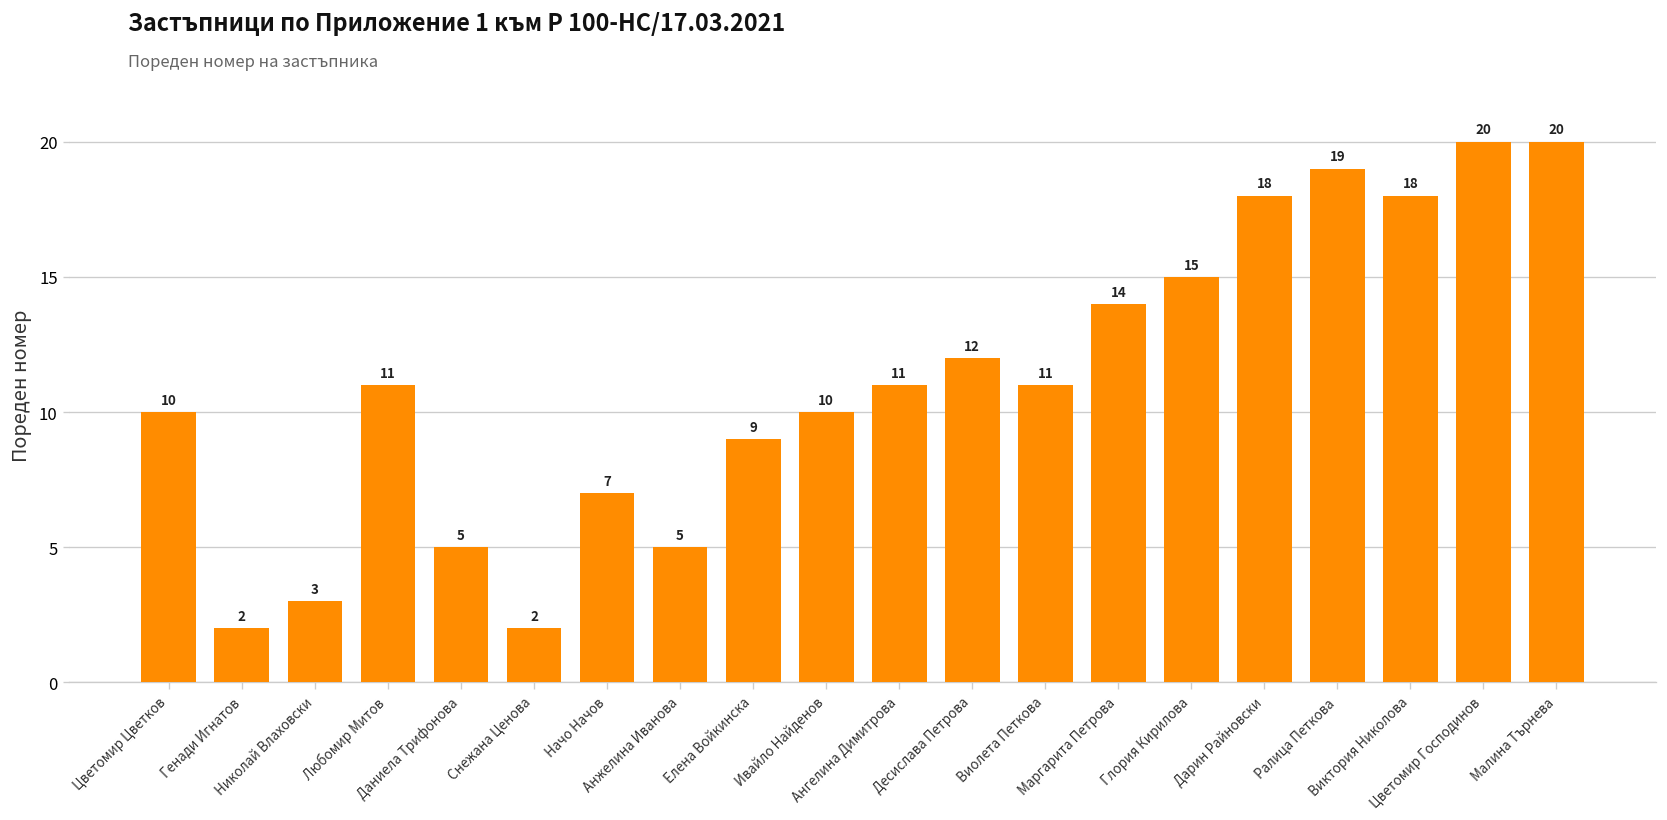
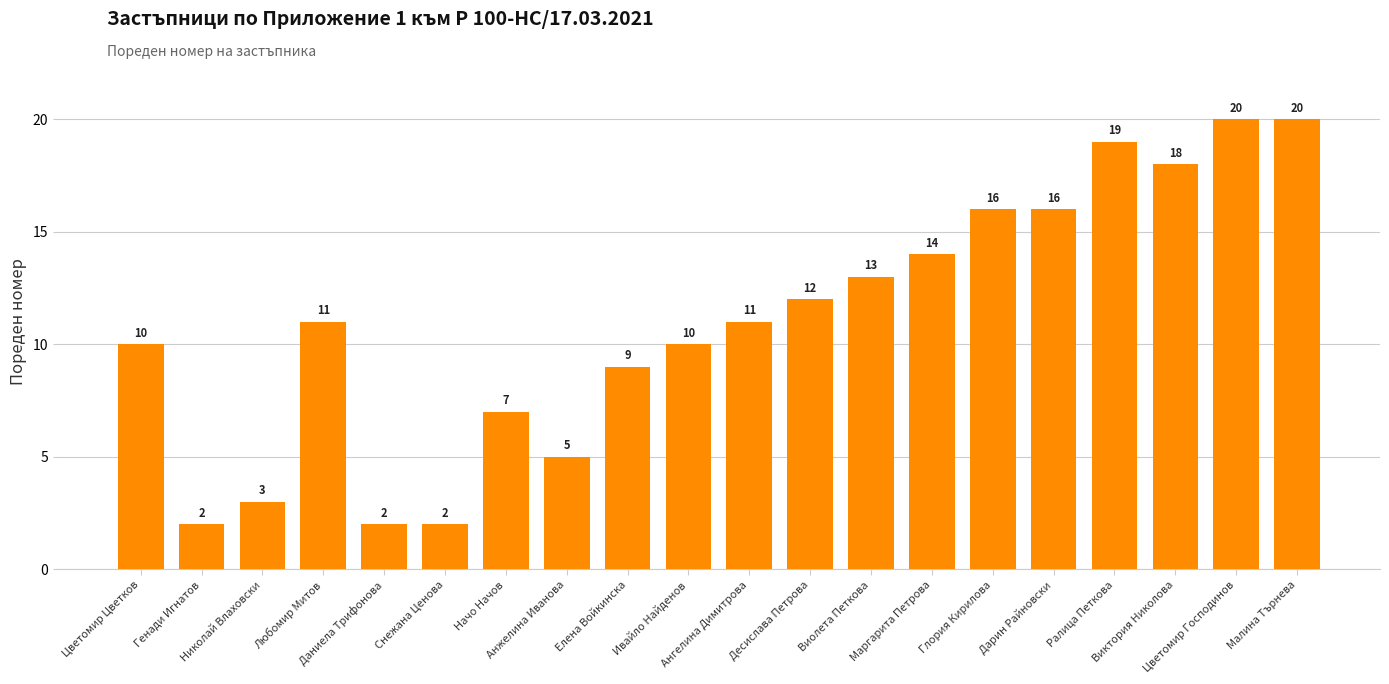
  {
    "Цветомир Цветков": 10,
    "Генади Игнатов": 2,
    "Николай Влаховски": 3,
    "Любомир Митов": 11,
-   "Даниела Трифонова": 5,
+   "Даниела Трифонова": 2,
    "Снежана Ценова": 2,
    "Начо Начов": 7,
    "Анжелина Иванова": 5,
    "Елена Войкинска": 9,
    "Ивайло Найденов": 10,
    "Ангелина Димитрова": 11,
    "Десислава Петрова": 12,
-   "Виолета Петкова": 11,
+   "Виолета Петкова": 13,
    "Маргарита Петрова": 14,
-   "Глория Кирилова": 15,
-   "Дарин Райновски": 18,
+   "Глория Кирилова": 16,
+   "Дарин Райновски": 16,
    "Ралица Петкова": 19,
    "Виктория Николова": 18,
    "Цветомир Господинов": 20,
    "Малина Търнева": 20
  }
